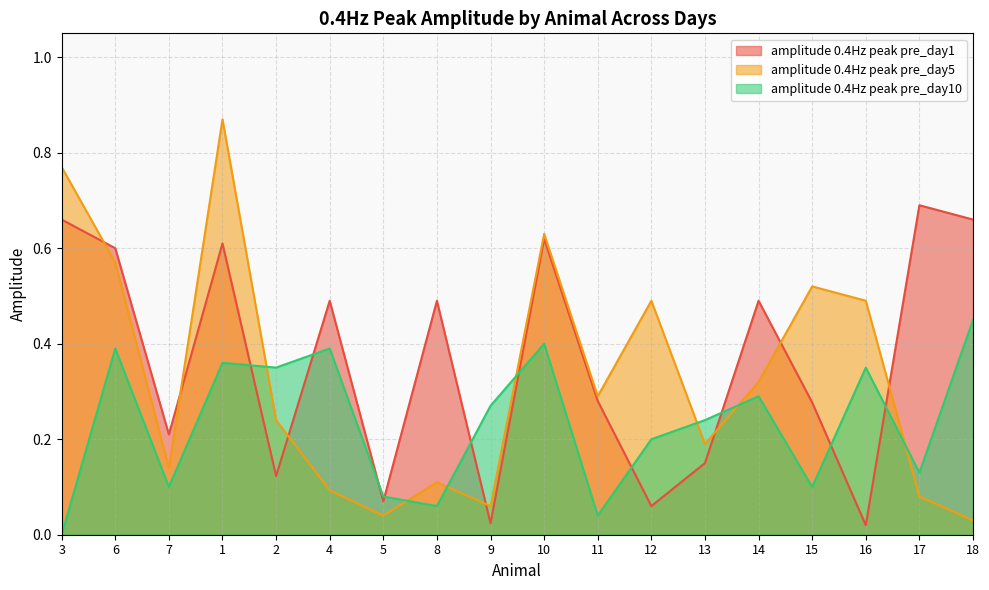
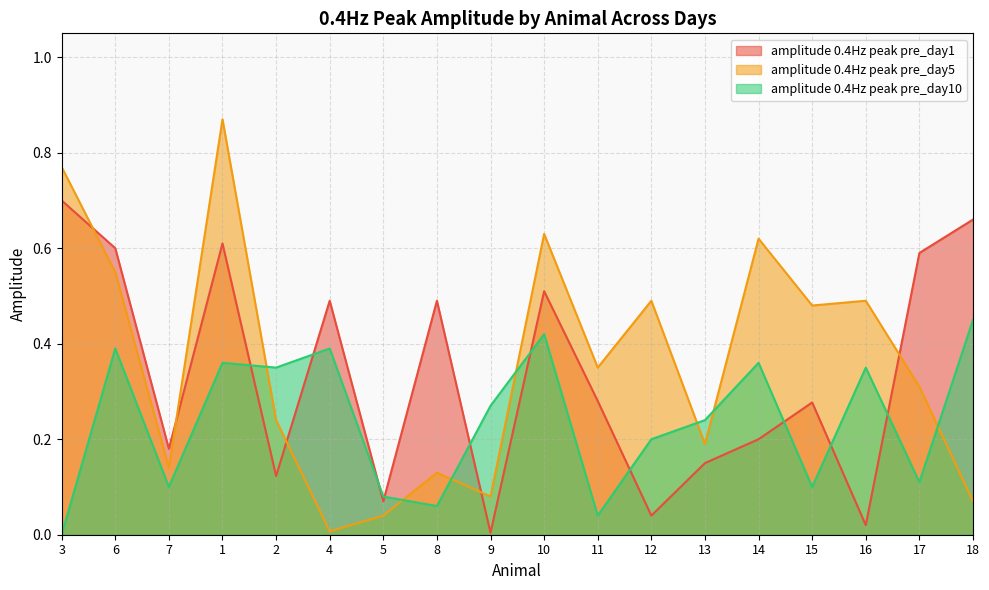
  {
    "amplitude 0.4Hz peak pre_day1": {
-     "3": 0.66,
+     "3": 0.70,
      "6": 0.60,
-     "7": 0.21,
+     "7": 0.18,
      "1": 0.61,
      "2": 0.12,
      "4": 0.49,
      "5": 0.07,
      "8": 0.49,
-     "9": 0.02,
-     "10": 0.62,
+     "9": 0.00,
+     "10": 0.51,
      "11": 0.28,
-     "12": 0.06,
+     "12": 0.04,
      "13": 0.15,
-     "14": 0.49,
+     "14": 0.20,
      "15": 0.28,
      "16": 0.02,
-     "17": 0.69,
+     "17": 0.59,
      "18": 0.66
    },
    "amplitude 0.4Hz peak pre_day5": {
      "3": 0.77,
-     "6": 0.57,
+     "6": 0.55,
      "7": 0.14,
      "1": 0.87,
      "2": 0.24,
-     "4": 0.09,
+     "4": 0.01,
      "5": 0.04,
-     "8": 0.11,
-     "9": 0.06,
+     "8": 0.13,
+     "9": 0.08,
      "10": 0.63,
-     "11": 0.29,
+     "11": 0.35,
      "12": 0.49,
      "13": 0.19,
-     "14": 0.32,
-     "15": 0.52,
+     "14": 0.62,
+     "15": 0.48,
      "16": 0.49,
-     "17": 0.08,
-     "18": 0.03
+     "17": 0.31,
+     "18": 0.07
    },
    "amplitude 0.4Hz peak pre_day10": {
      "3": 0.00,
      "6": 0.39,
      "7": 0.10,
      "1": 0.36,
      "2": 0.35,
      "4": 0.39,
      "5": 0.08,
      "8": 0.06,
      "9": 0.27,
-     "10": 0.40,
+     "10": 0.42,
      "11": 0.04,
      "12": 0.20,
      "13": 0.24,
-     "14": 0.29,
+     "14": 0.36,
      "15": 0.10,
      "16": 0.35,
-     "17": 0.13,
+     "17": 0.11,
      "18": 0.45
    }
  }
